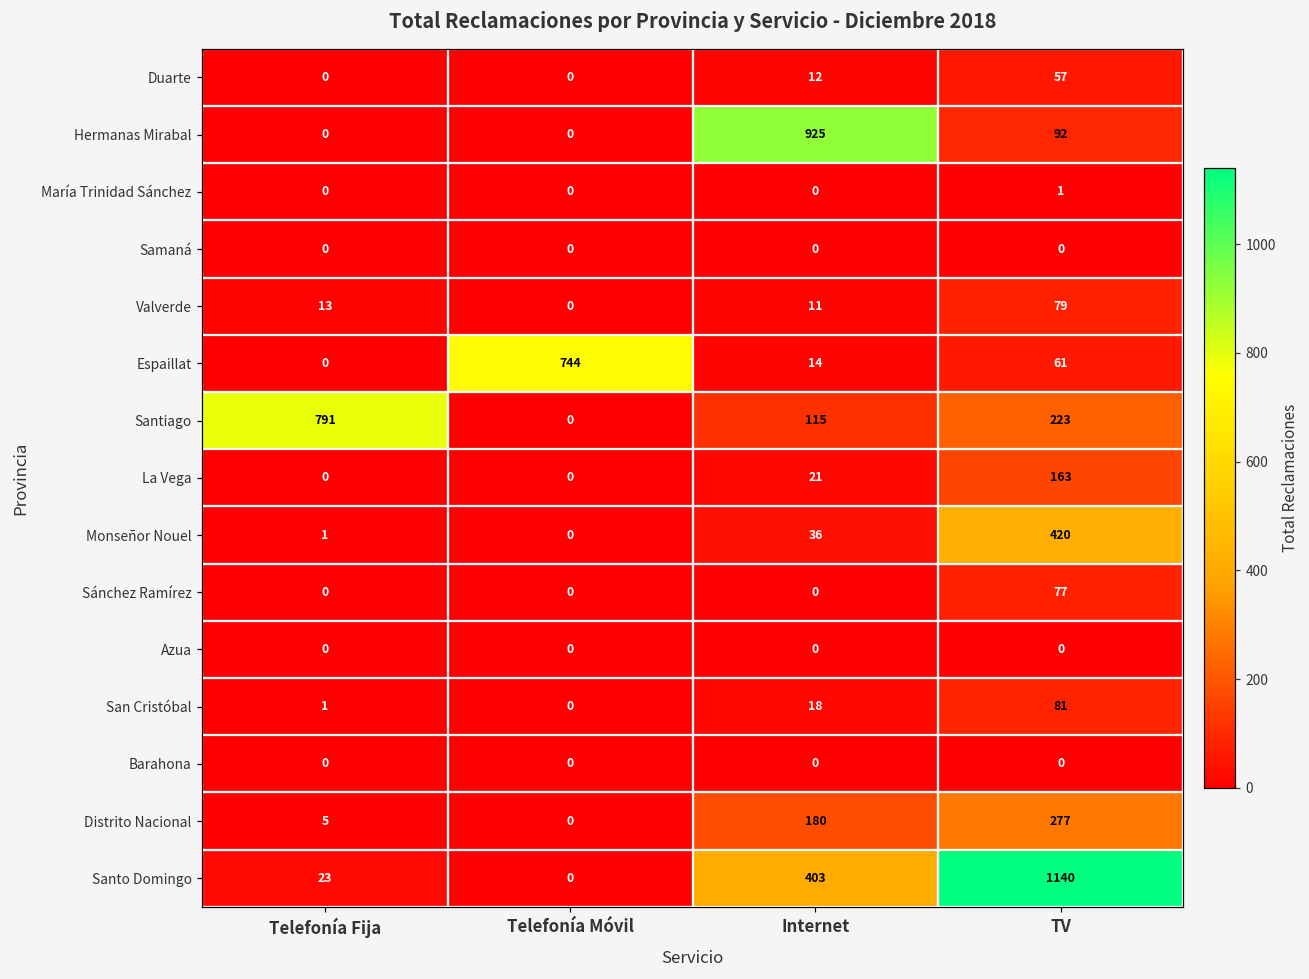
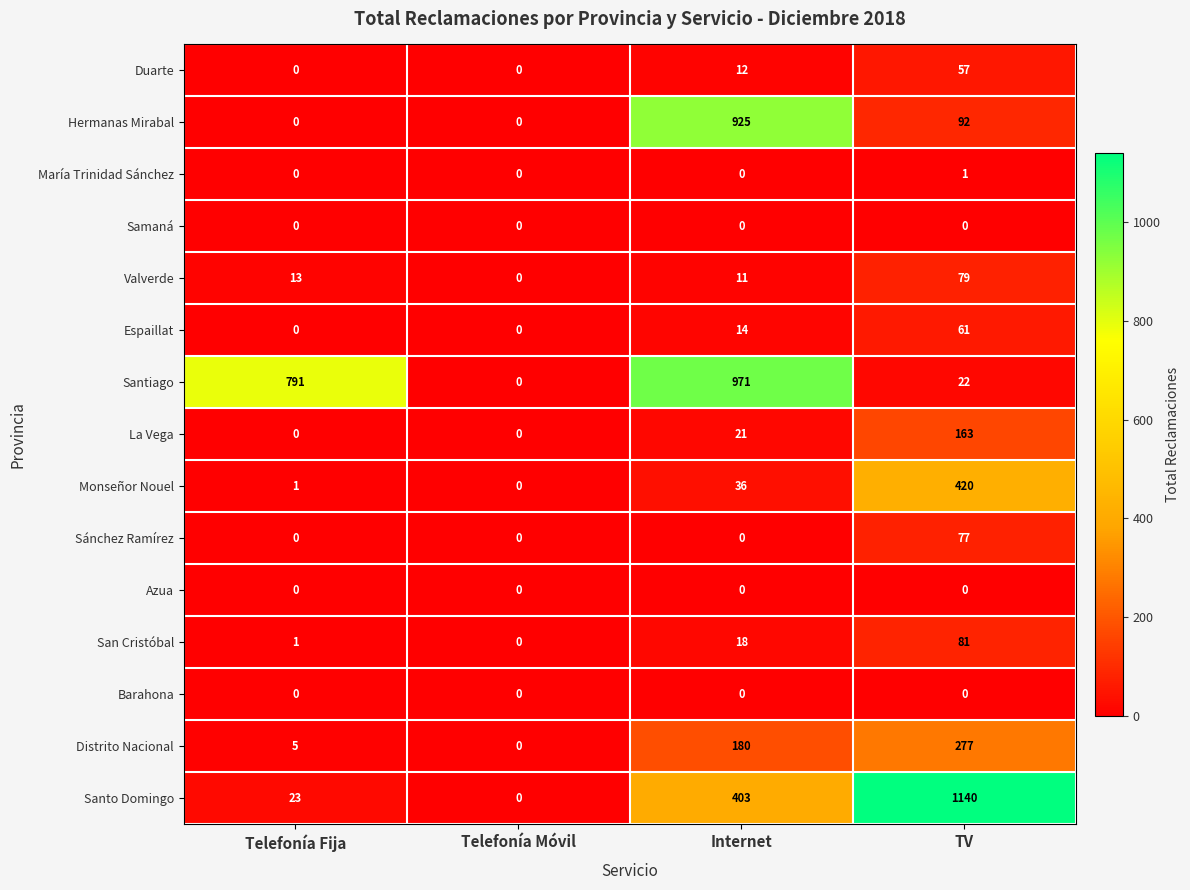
  {
    "Duarte": {
      "Telefonía Fija": 0,
      "Telefonía Móvil": 0,
      "Internet": 12,
      "TV": 57
    },
    "Hermanas Mirabal": {
      "Telefonía Fija": 0,
      "Telefonía Móvil": 0,
      "Internet": 925,
      "TV": 92
    },
    "María Trinidad Sánchez": {
      "Telefonía Fija": 0,
      "Telefonía Móvil": 0,
      "Internet": 0,
      "TV": 1
    },
    "Samaná": {
      "Telefonía Fija": 0,
      "Telefonía Móvil": 0,
      "Internet": 0,
      "TV": 0
    },
    "Valverde": {
      "Telefonía Fija": 13,
      "Telefonía Móvil": 0,
      "Internet": 11,
      "TV": 79
    },
    "Espaillat": {
      "Telefonía Fija": 0,
-     "Telefonía Móvil": 744,
+     "Telefonía Móvil": 0,
      "Internet": 14,
      "TV": 61
    },
    "Santiago": {
      "Telefonía Fija": 791,
      "Telefonía Móvil": 0,
-     "Internet": 115,
-     "TV": 223
+     "Internet": 971,
+     "TV": 22
    },
    "La Vega": {
      "Telefonía Fija": 0,
      "Telefonía Móvil": 0,
      "Internet": 21,
      "TV": 163
    },
    "Monseñor Nouel": {
      "Telefonía Fija": 1,
      "Telefonía Móvil": 0,
      "Internet": 36,
      "TV": 420
    },
    "Sánchez Ramírez": {
      "Telefonía Fija": 0,
      "Telefonía Móvil": 0,
      "Internet": 0,
      "TV": 77
    },
    "Azua": {
      "Telefonía Fija": 0,
      "Telefonía Móvil": 0,
      "Internet": 0,
      "TV": 0
    },
    "San Cristóbal": {
      "Telefonía Fija": 1,
      "Telefonía Móvil": 0,
      "Internet": 18,
      "TV": 81
    },
    "Barahona": {
      "Telefonía Fija": 0,
      "Telefonía Móvil": 0,
      "Internet": 0,
      "TV": 0
    },
    "Distrito Nacional": {
      "Telefonía Fija": 5,
      "Telefonía Móvil": 0,
      "Internet": 180,
      "TV": 277
    },
    "Santo Domingo": {
      "Telefonía Fija": 23,
      "Telefonía Móvil": 0,
      "Internet": 403,
      "TV": 1140
    }
  }
